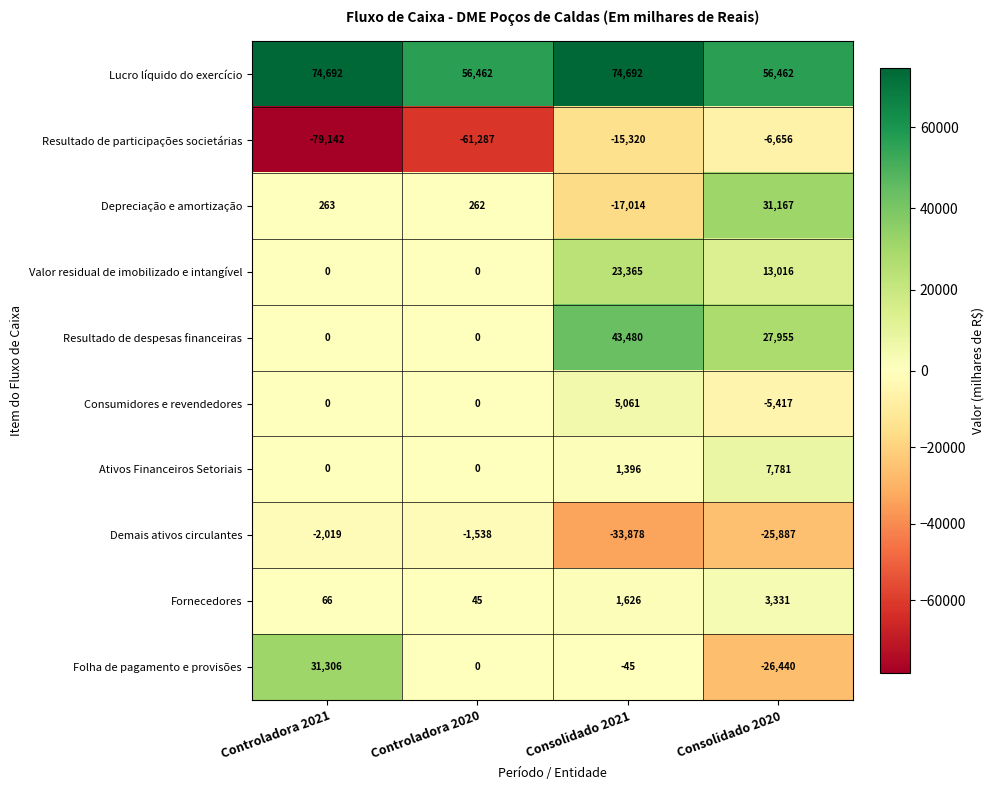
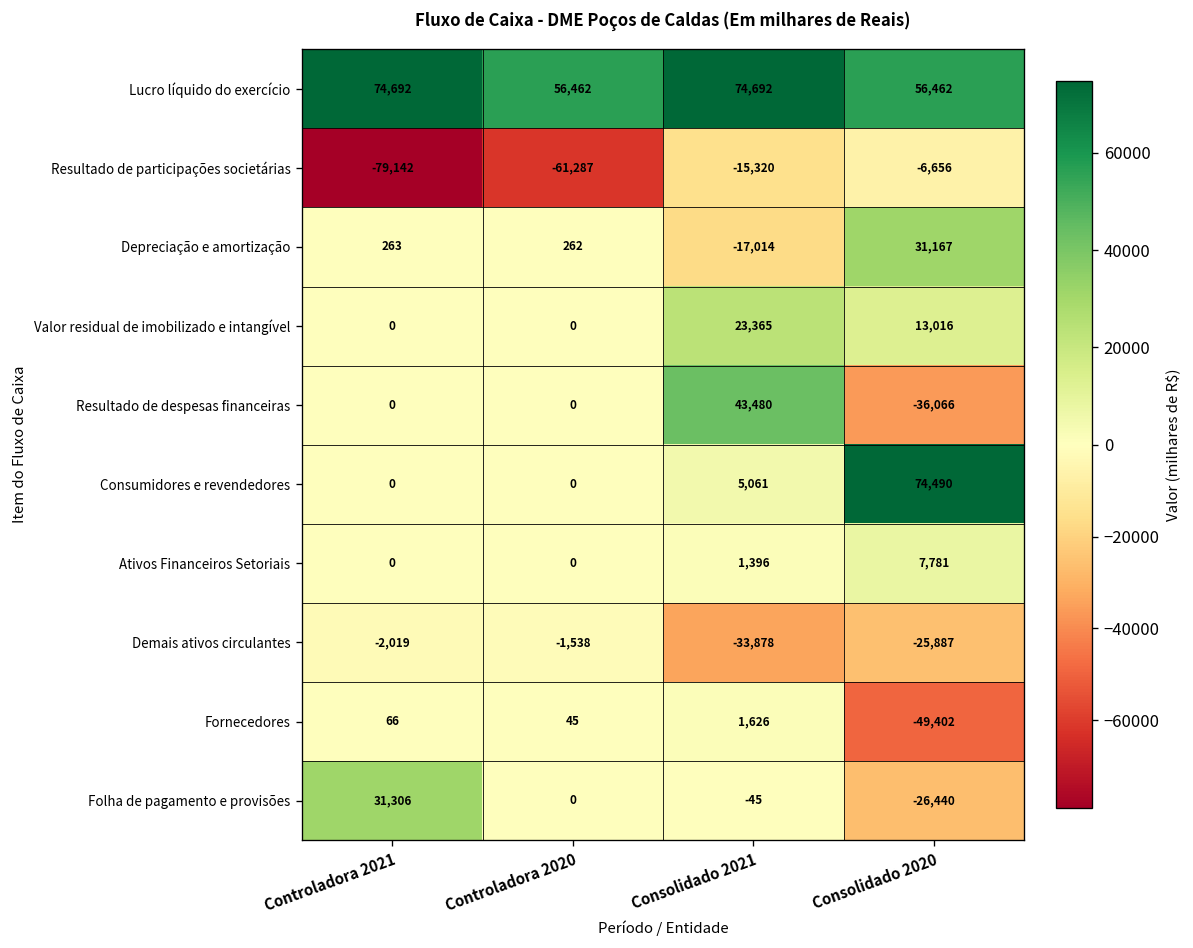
  {
    "Lucro líquido do exercício": {
      "Controladora 2021": "74,692",
      "Controladora 2020": "56,462",
      "Consolidado 2021": "74,692",
      "Consolidado 2020": "56,462"
    },
    "Resultado de participações societárias": {
      "Controladora 2021": "-79,142",
      "Controladora 2020": "-61,287",
      "Consolidado 2021": "-15,320",
      "Consolidado 2020": "-6,656"
    },
    "Depreciação e amortização": {
      "Controladora 2021": "263",
      "Controladora 2020": "262",
      "Consolidado 2021": "-17,014",
      "Consolidado 2020": "31,167"
    },
    "Valor residual de imobilizado e intangível": {
      "Controladora 2021": "0",
      "Controladora 2020": "0",
      "Consolidado 2021": "23,365",
      "Consolidado 2020": "13,016"
    },
    "Resultado de despesas financeiras": {
      "Controladora 2021": "0",
      "Controladora 2020": "0",
      "Consolidado 2021": "43,480",
-     "Consolidado 2020": "27,955"
+     "Consolidado 2020": "-36,066"
    },
    "Consumidores e revendedores": {
      "Controladora 2021": "0",
      "Controladora 2020": "0",
      "Consolidado 2021": "5,061",
-     "Consolidado 2020": "-5,417"
+     "Consolidado 2020": "74,490"
    },
    "Ativos Financeiros Setoriais": {
      "Controladora 2021": "0",
      "Controladora 2020": "0",
      "Consolidado 2021": "1,396",
      "Consolidado 2020": "7,781"
    },
    "Demais ativos circulantes": {
      "Controladora 2021": "-2,019",
      "Controladora 2020": "-1,538",
      "Consolidado 2021": "-33,878",
      "Consolidado 2020": "-25,887"
    },
    "Fornecedores": {
      "Controladora 2021": "66",
      "Controladora 2020": "45",
      "Consolidado 2021": "1,626",
-     "Consolidado 2020": "3,331"
+     "Consolidado 2020": "-49,402"
    },
    "Folha de pagamento e provisões": {
      "Controladora 2021": "31,306",
      "Controladora 2020": "0",
      "Consolidado 2021": "-45",
      "Consolidado 2020": "-26,440"
    }
  }
